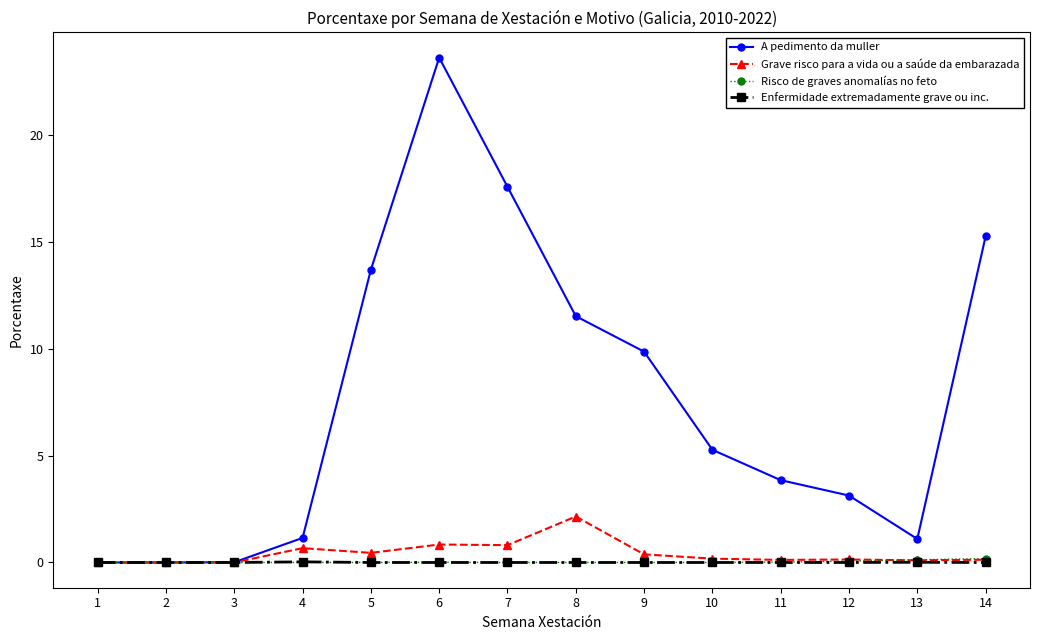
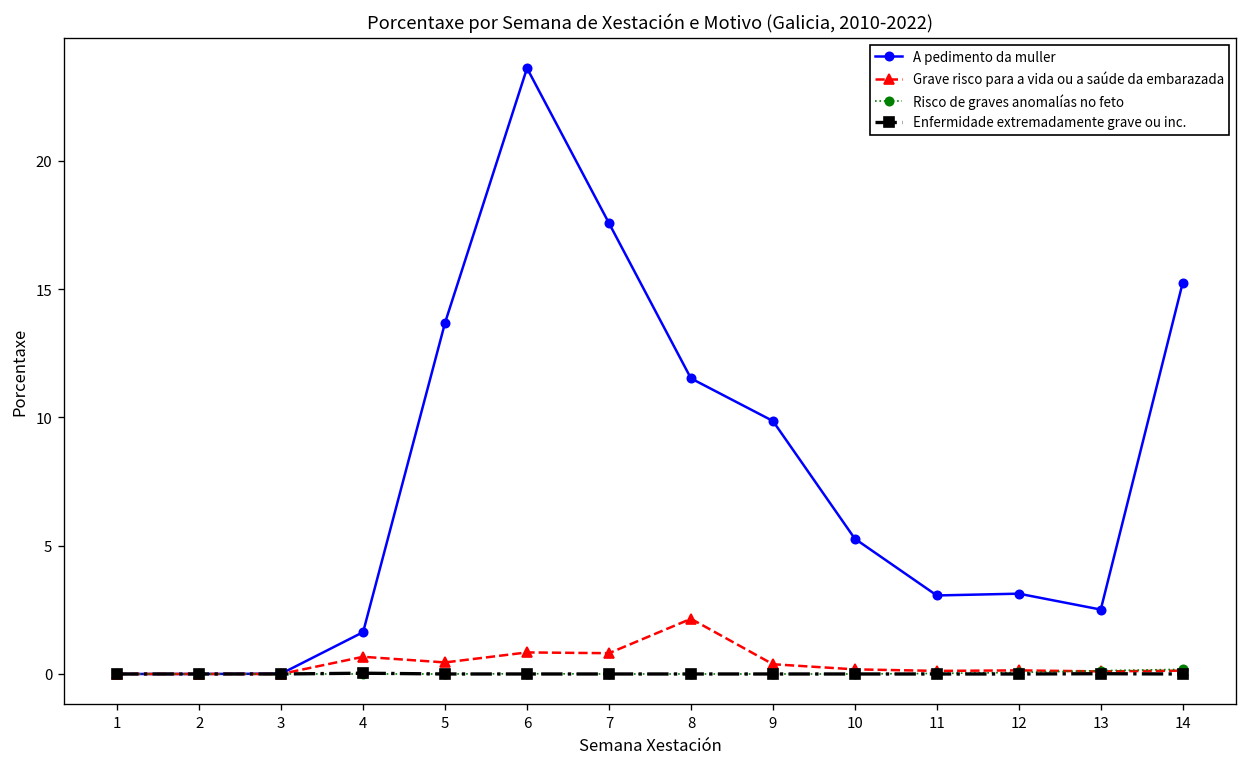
  {
    "A pedimento da muller": {
-     "4": 1.2,
+     "4": 1.6,
      "5": 13.7,
      "6": 23.6,
      "7": 17.6,
      "8": 11.5,
      "9": 9.9,
      "10": 5.3,
-     "11": 3.9,
+     "11": 3.1,
      "12": 3.1,
-     "13": 1.1,
+     "13": 2.5,
      "14": 15.3
    },
    "Grave risco para a vida ou a saúde da embarazada": {
      "4": 0.7,
      "5": 0.5,
      "6": 0.8,
      "7": 0.8,
      "8": 2.2,
      "9": 0.4,
      "10": 0.2
    },
    "Enfermidade extremadamente grave ou inc.": {
      "14": 0.0
    }
  }
